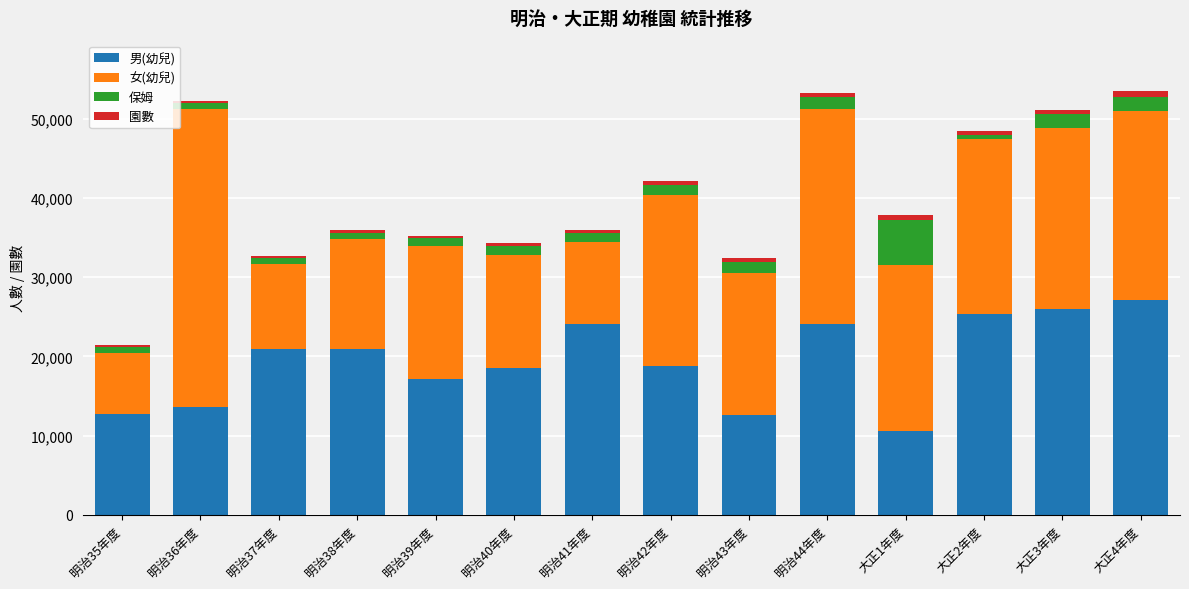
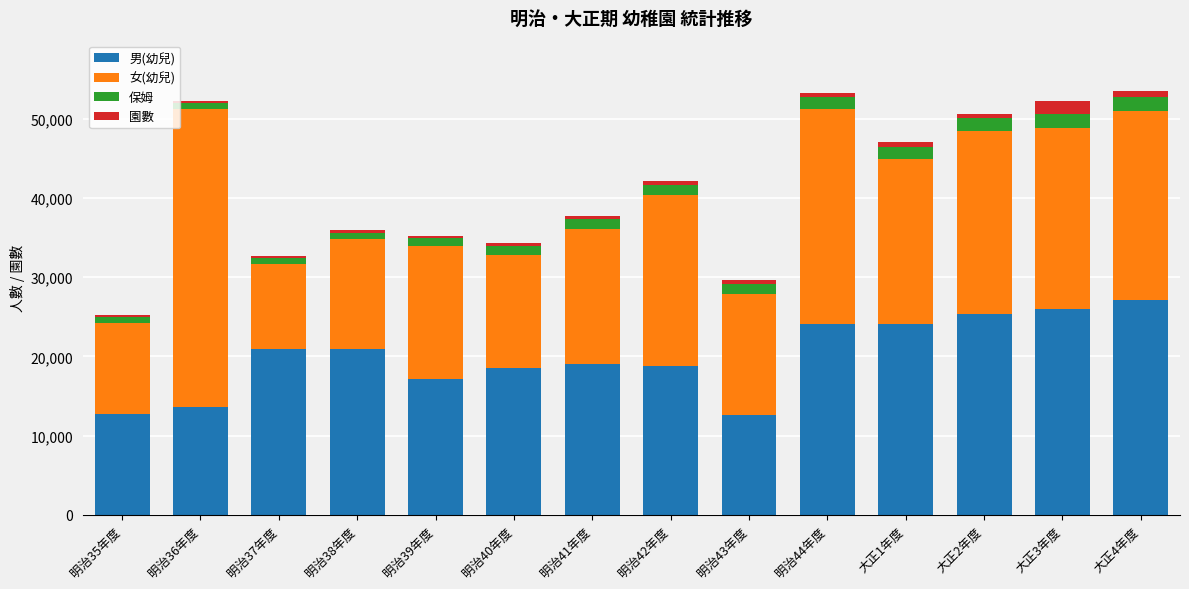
  {
    "男(幼兒)": {
      "明治35年度": "13,000",
      "明治36年度": "14,000",
      "明治37年度": "21,000",
      "明治38年度": "21,000",
      "明治39年度": "17,000",
      "明治40年度": "19,000",
-     "明治41年度": "24,000",
+     "明治41年度": "19,000",
      "明治42年度": "19,000",
      "明治43年度": "13,000",
      "明治44年度": "24,000",
-     "大正1年度": "11,000",
+     "大正1年度": "24,000",
      "大正2年度": "25,000",
      "大正3年度": "26,000",
      "大正4年度": "27,000"
    },
    "女(幼兒)": {
-     "明治35年度": "8,000",
+     "明治35年度": "11,000",
      "明治36年度": "38,000",
      "明治37年度": "11,000",
      "明治38年度": "14,000",
      "明治39年度": "17,000",
      "明治40年度": "14,000",
-     "明治41年度": "10,000",
+     "明治41年度": "17,000",
      "明治42年度": "22,000",
-     "明治43年度": "18,000",
+     "明治43年度": "15,000",
      "明治44年度": "27,000",
      "大正1年度": "21,000",
-     "大正2年度": "22,000",
+     "大正2年度": "23,000",
      "大正3年度": "23,000",
      "大正4年度": "24,000"
    },
    "保姆": {
      "明治35年度": "1,000",
      "明治36年度": "1,000",
      "明治37年度": "1,000",
      "明治38年度": "1,000",
      "明治39年度": "1,000",
      "明治40年度": "1,000",
      "明治41年度": "1,000",
      "明治42年度": "1,000",
      "明治43年度": "1,000",
      "明治44年度": "2,000",
-     "大正1年度": "6,000",
-     "大正2年度": "1,000",
+     "大正1年度": "2,000",
+     "大正2年度": "2,000",
      "大正3年度": "2,000",
      "大正4年度": "2,000"
    },
    "園數": {
      "明治39年度": "0",
      "明治40年度": "0",
      "明治41年度": "0",
      "明治42年度": "0",
      "明治43年度": "0",
      "明治44年度": "0",
      "大正1年度": "1,000",
      "大正2年度": "1,000",
-     "大正3年度": "1,000",
+     "大正3年度": "2,000",
      "大正4年度": "1,000"
    }
  }
